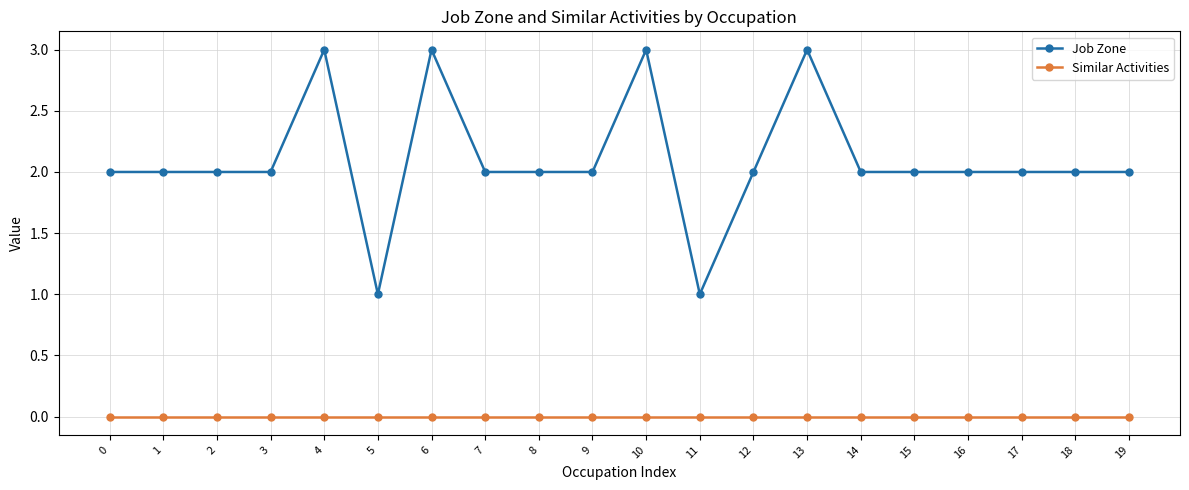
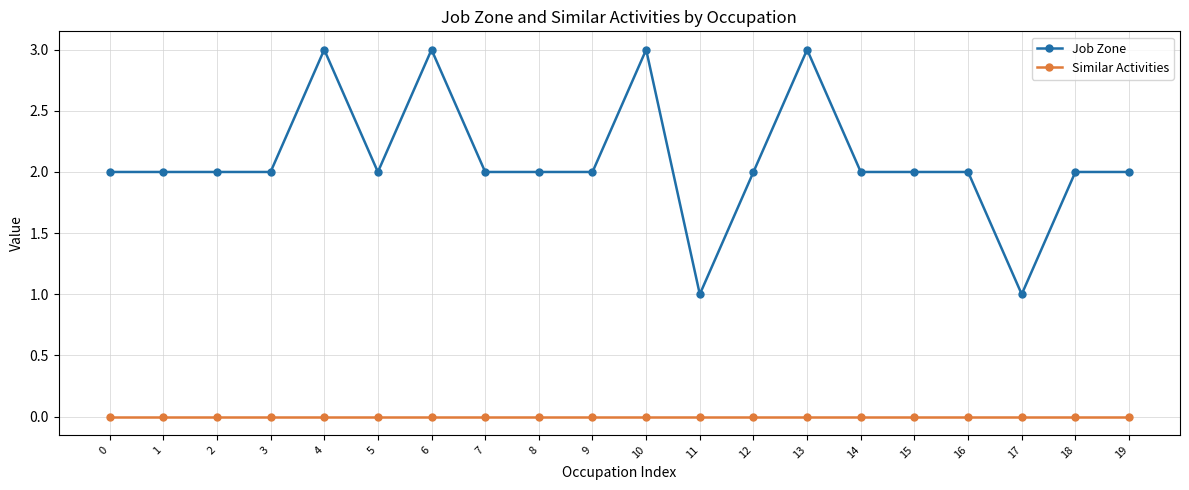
  {
    "Job Zone": {
      "0": 2,
      "1": 2,
      "2": 2,
      "3": 2,
      "4": 3,
-     "5": 1,
+     "5": 2,
      "6": 3,
      "7": 2,
      "8": 2,
      "9": 2,
      "10": 3,
      "11": 1,
      "12": 2,
      "13": 3,
      "14": 2,
      "15": 2,
      "16": 2,
-     "17": 2,
+     "17": 1,
      "18": 2,
      "19": 2
    },
    "Similar Activities": {
      "0": 0,
      "1": 0,
      "2": 0,
      "3": 0,
      "4": 0,
      "5": 0,
      "6": 0,
      "7": 0,
      "8": 0,
      "9": 0,
      "10": 0,
      "11": 0,
      "12": 0,
      "13": 0,
      "14": 0,
      "15": 0,
      "16": 0,
      "17": 0,
      "18": 0,
      "19": 0
    }
  }
